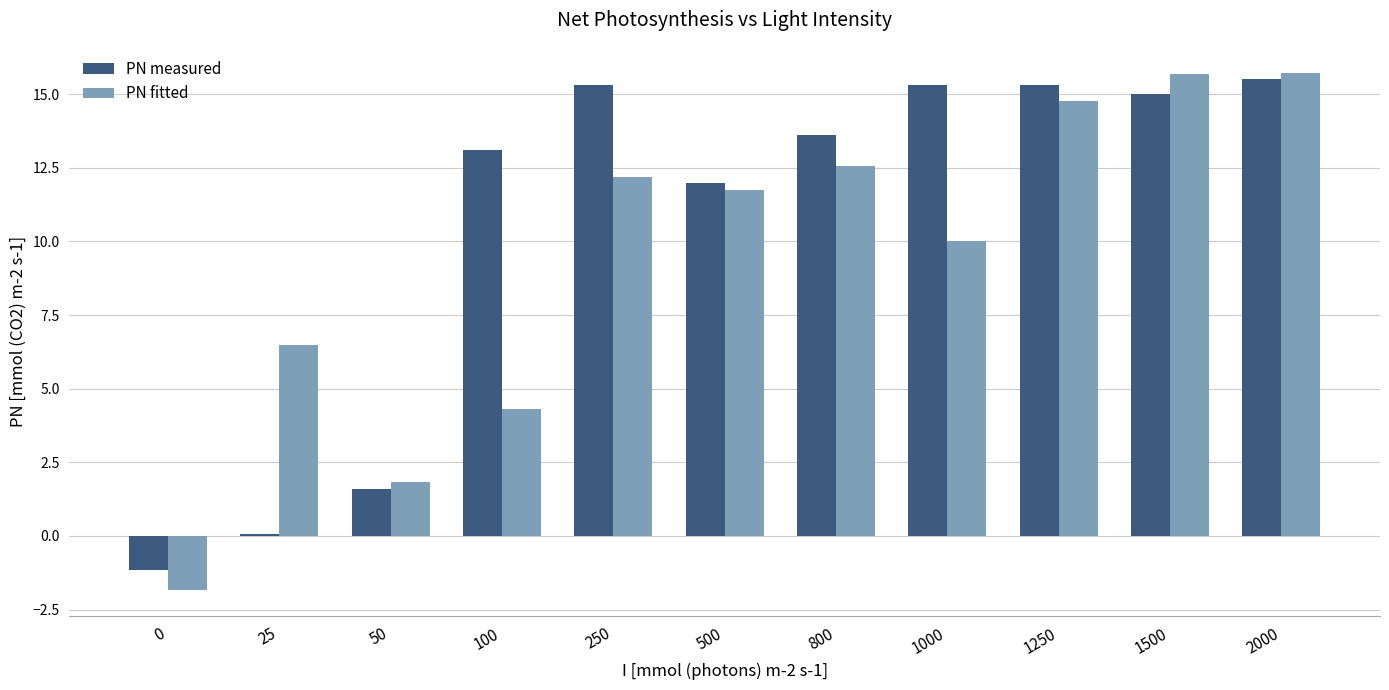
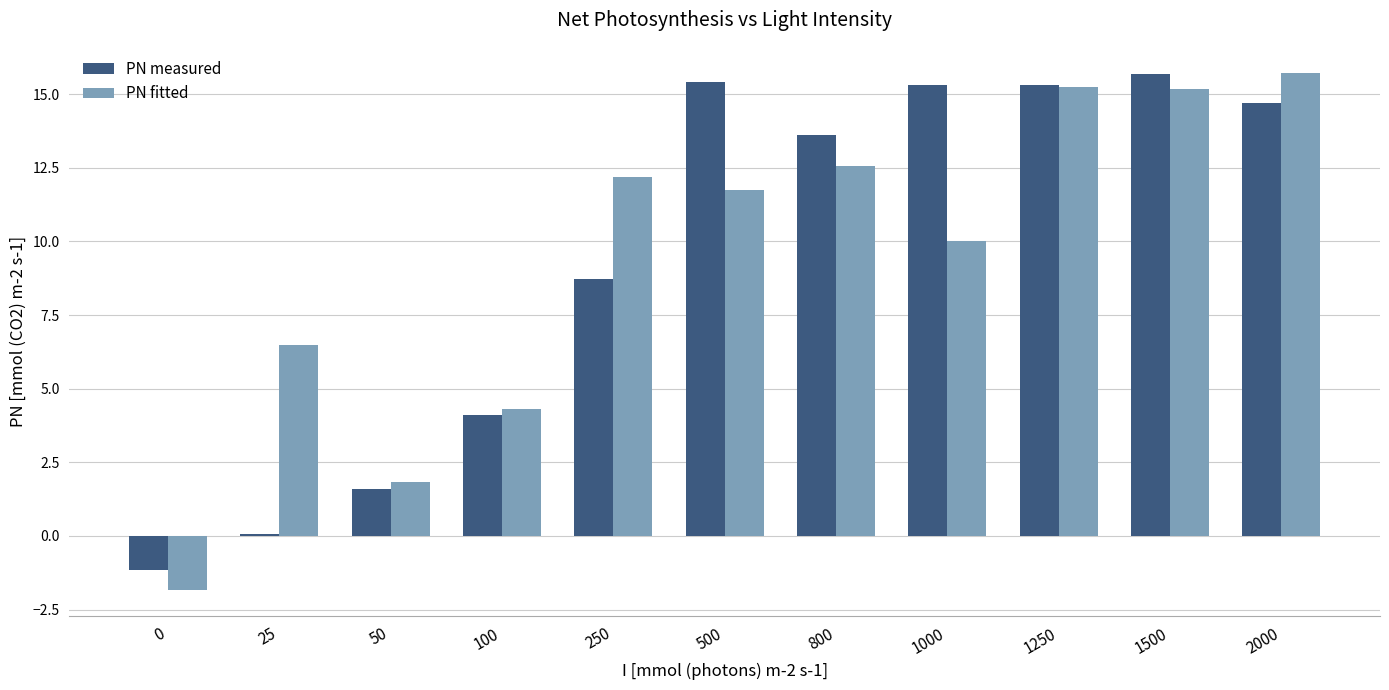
  {
    "PN measured": {
      "0": -1.2,
      "50": 1.6,
-     "100": 13.1,
-     "250": 15.3,
-     "500": 12.0,
+     "100": 4.1,
+     "250": 8.7,
+     "500": 15.4,
      "800": 13.6,
      "1000": 15.3,
      "1250": 15.3,
-     "1500": 15.0,
-     "2000": 15.5
+     "1500": 15.7,
+     "2000": 14.7
    },
    "PN fitted": {
      "0": -1.8,
      "25": 6.5,
      "50": 1.8,
      "100": 4.3,
      "250": 12.2,
      "500": 11.8,
      "800": 12.6,
      "1000": 10.0,
-     "1250": 14.8,
-     "1500": 15.7,
+     "1250": 15.2,
+     "1500": 15.2,
      "2000": 15.7
    }
  }
